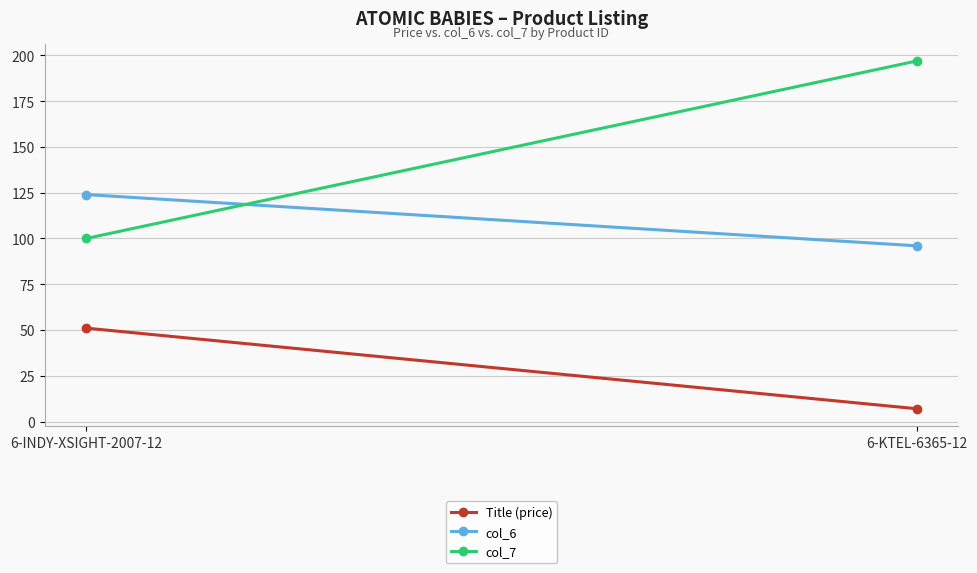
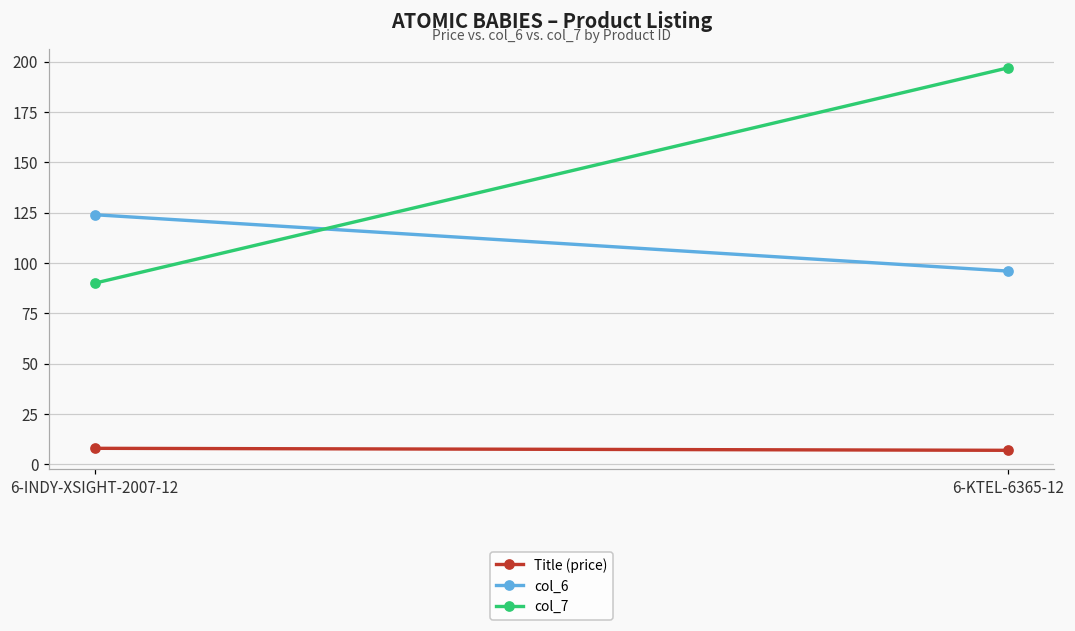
  {
    "Title (price)": {
-     "6-INDY-XSIGHT-2007-12": 51,
+     "6-INDY-XSIGHT-2007-12": 8,
      "6-KTEL-6365-12": 7
    },
    "col_6": {
      "6-INDY-XSIGHT-2007-12": 124,
      "6-KTEL-6365-12": 96
    },
    "col_7": {
-     "6-INDY-XSIGHT-2007-12": 100,
+     "6-INDY-XSIGHT-2007-12": 90,
      "6-KTEL-6365-12": 197
    }
  }
